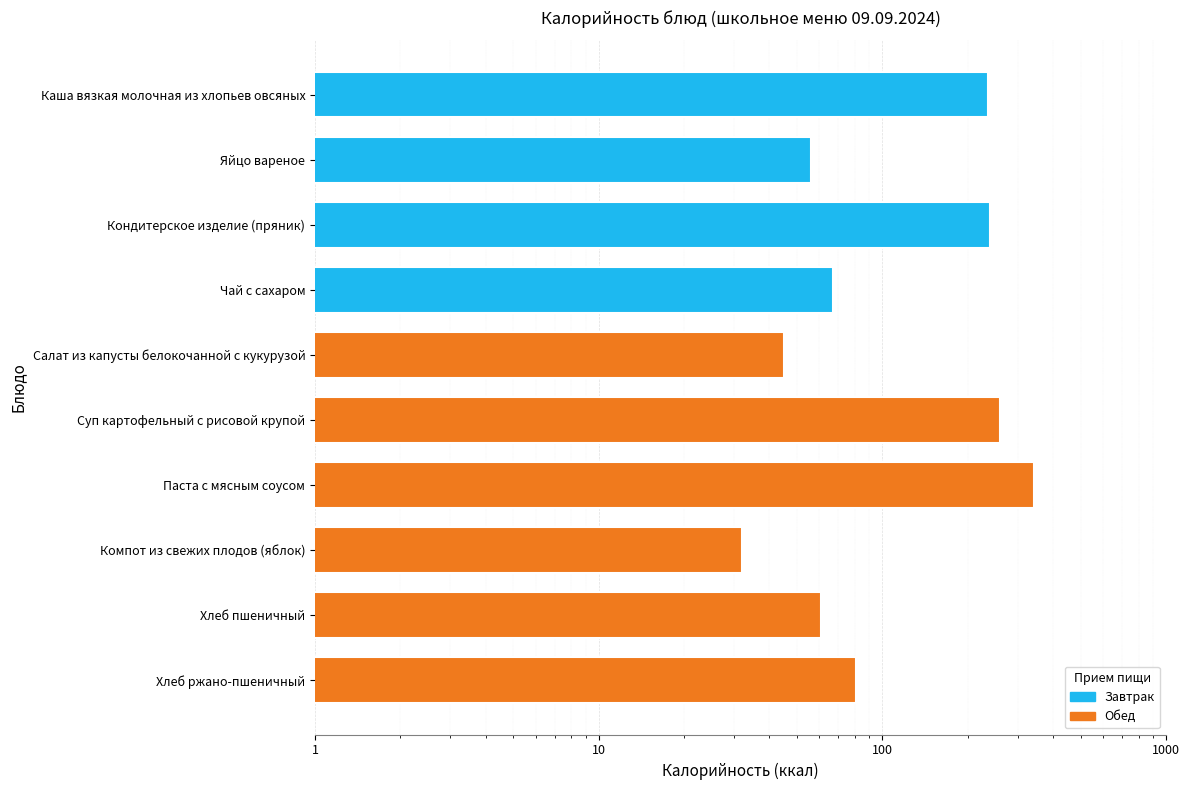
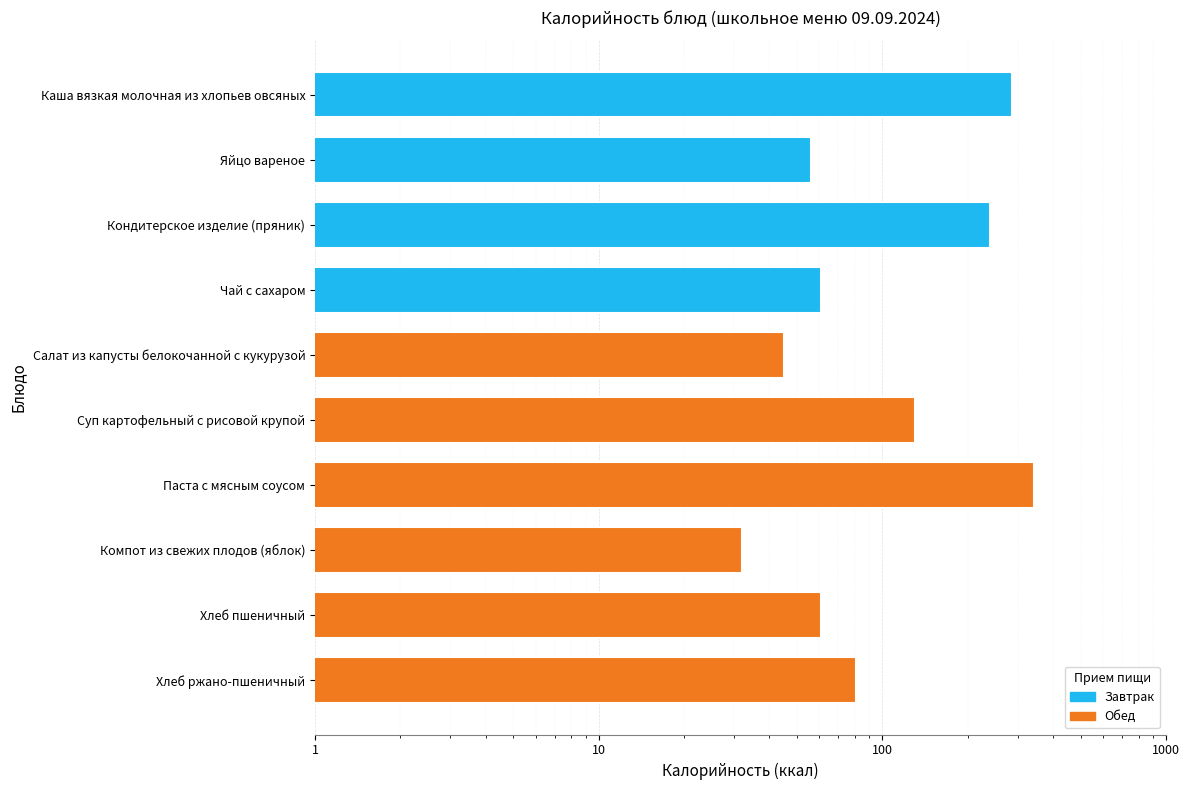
  {
-   "Каша вязкая молочная из хлопьев овсяных": 240,
+   "Каша вязкая молочная из хлопьев овсяных": 290,
    "Яйцо вареное": 56,
    "Кондитерское изделие (пряник)": 240,
-   "Чай с сахаром": 67,
+   "Чай с сахаром": 61,
    "Салат из капусты белокочанной с кукурузой": 45,
-   "Суп картофельный с рисовой крупой": 260,
+   "Суп картофельный с рисовой крупой": 130,
    "Паста с мясным соусом": 340,
    "Компот из свежих плодов (яблок)": 32,
    "Хлеб пшеничный": 61,
    "Хлеб ржано-пшеничный": 81
  }
